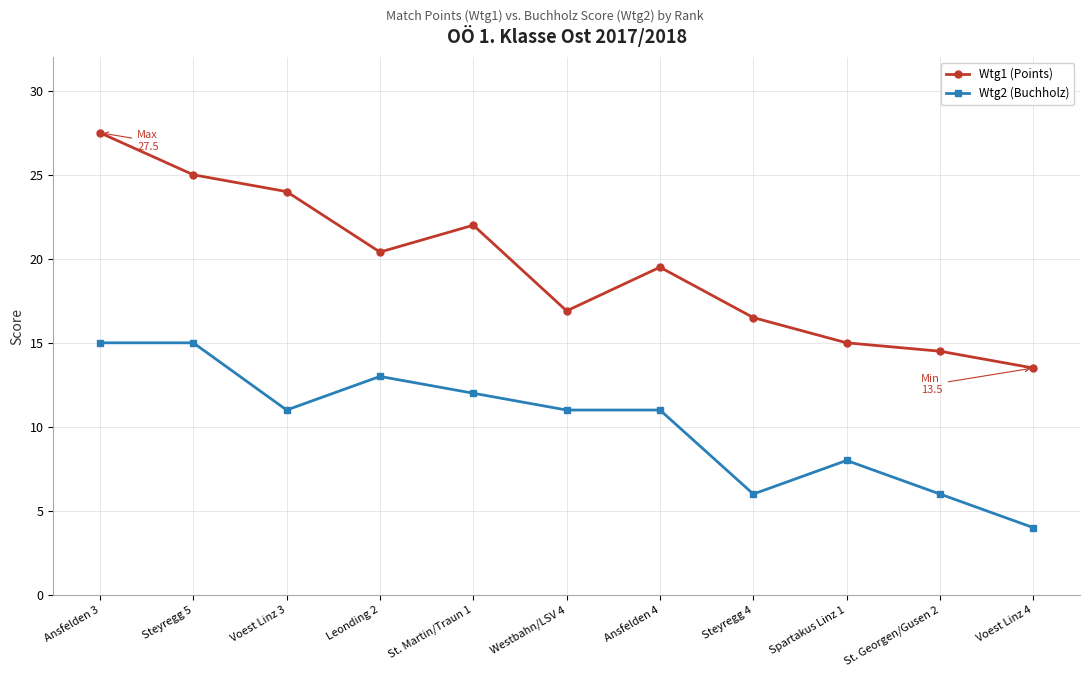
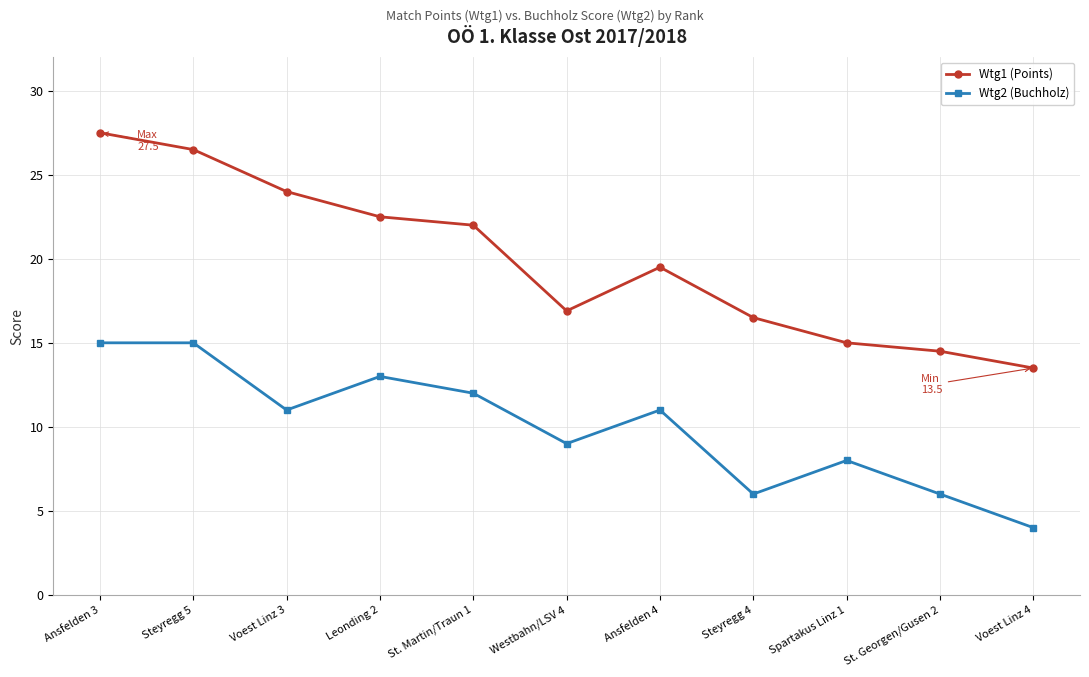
  {
    "Wtg1 (Points)": {
-     "Steyregg 5": 25.0,
+     "Steyregg 5": 26.5,
      "Voest Linz 3": 24.0,
-     "Leonding 2": 20.4,
+     "Leonding 2": 22.5,
      "St. Martin/Traun 1": 22.0,
      "Westbahn/LSV 4": 16.9,
      "Ansfelden 4": 19.5,
      "Steyregg 4": 16.5,
      "Spartakus Linz 1": 15.0,
      "St. Georgen/Gusen 2": 14.5
    },
    "Wtg2 (Buchholz)": {
      "Ansfelden 3": 15,
      "Steyregg 5": 15,
      "Voest Linz 3": 11,
      "Leonding 2": 13,
      "St. Martin/Traun 1": 12,
-     "Westbahn/LSV 4": 11,
+     "Westbahn/LSV 4": 9,
      "Ansfelden 4": 11,
      "Steyregg 4": 6,
      "Spartakus Linz 1": 8,
      "St. Georgen/Gusen 2": 6,
      "Voest Linz 4": 4
    }
  }
